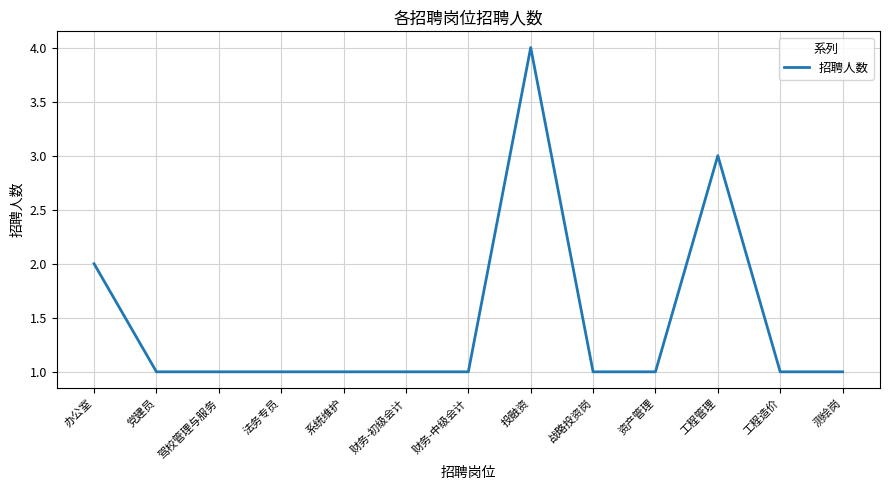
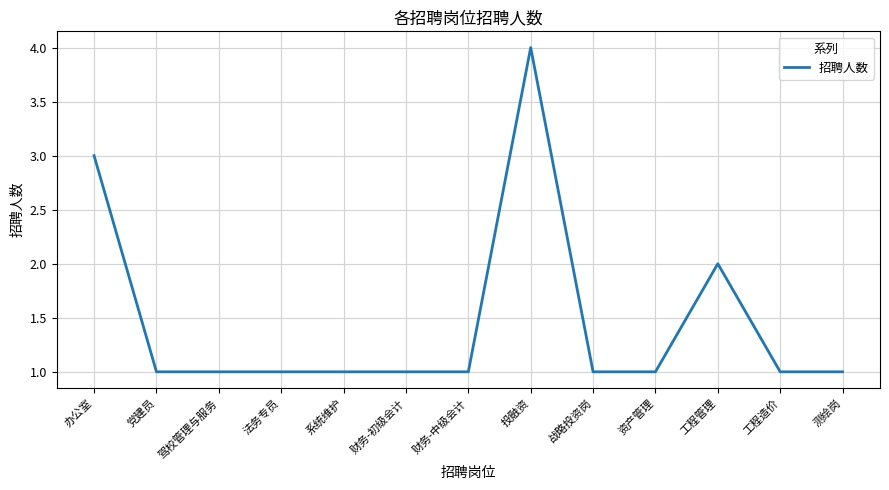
  {
-   "办公室": 2,
+   "办公室": 3,
    "党建员": 1,
    "驾校管理与服务": 1,
    "法务专员": 1,
    "系统维护": 1,
    "财务-初级会计": 1,
    "财务-中级会计": 1,
    "投融资": 4,
    "战略投资岗": 1,
    "资产管理": 1,
-   "工程管理": 3,
+   "工程管理": 2,
    "工程造价": 1,
    "测绘岗": 1
  }
